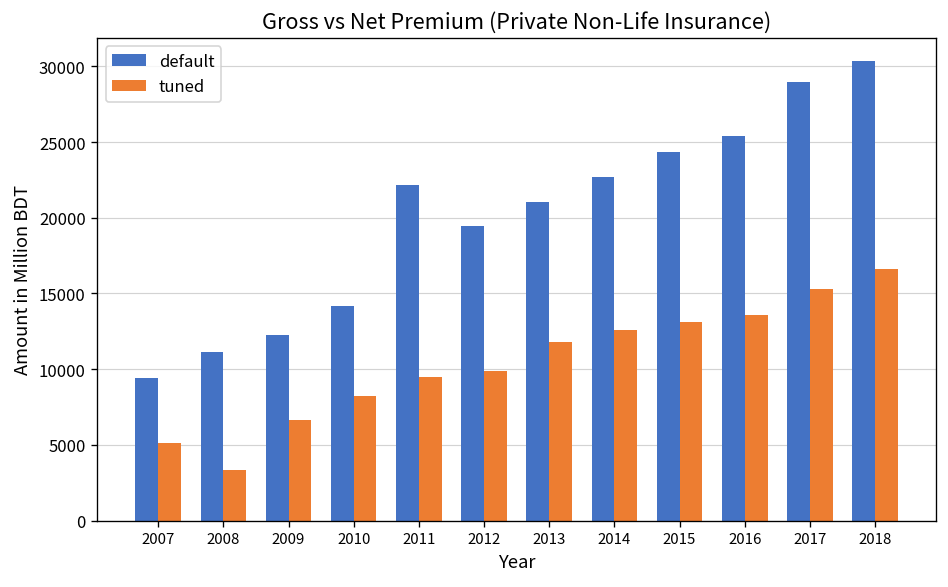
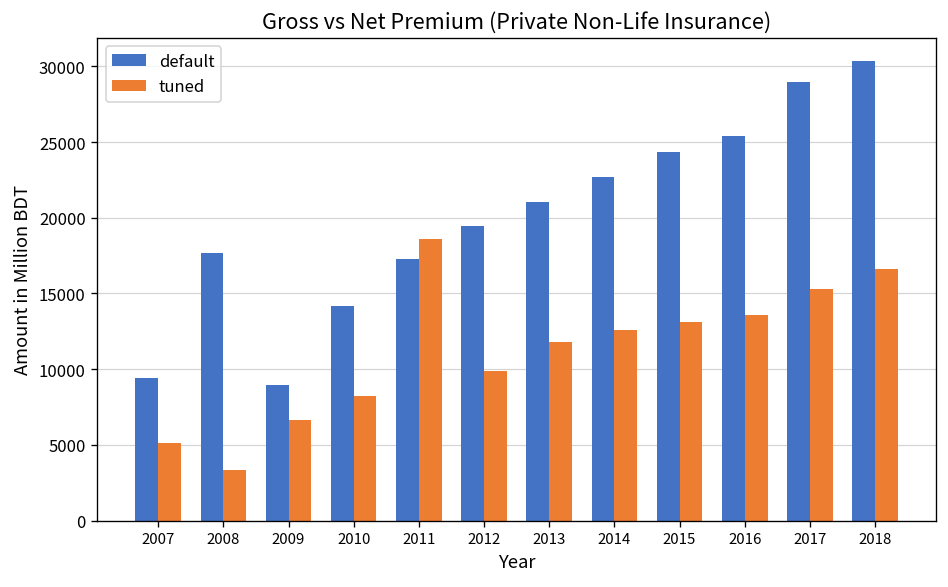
  {
    "default": {
      "2007": 9400,
-     "2008": 11200,
-     "2009": 12300,
+     "2008": 17600,
+     "2009": 8900,
      "2010": 14200,
-     "2011": 22200,
+     "2011": 17300,
      "2012": 19500,
      "2013": 21000,
      "2014": 22700,
      "2015": 24300,
      "2016": 25400,
      "2017": 29000,
      "2018": 30300
    },
    "tuned": {
      "2007": 5100,
      "2008": 3300,
      "2009": 6700,
      "2010": 8200,
-     "2011": 9500,
+     "2011": 18600,
      "2012": 9900,
      "2013": 11800,
      "2014": 12600,
      "2015": 13100,
      "2016": 13600,
      "2017": 15300,
      "2018": 16600
    }
  }
